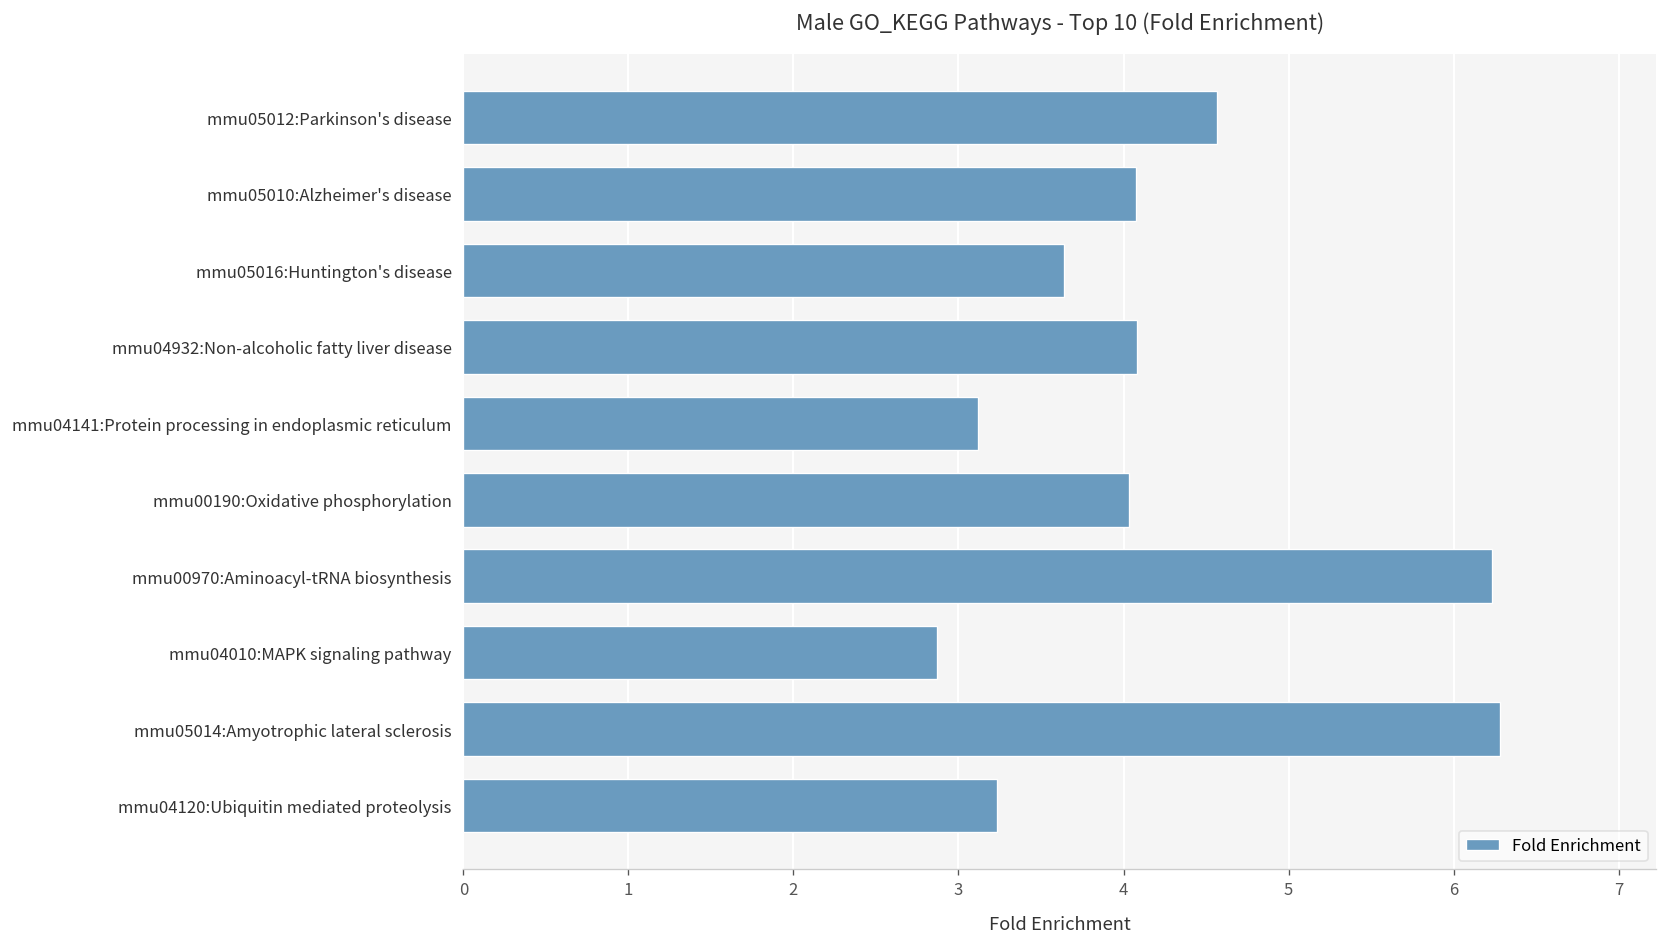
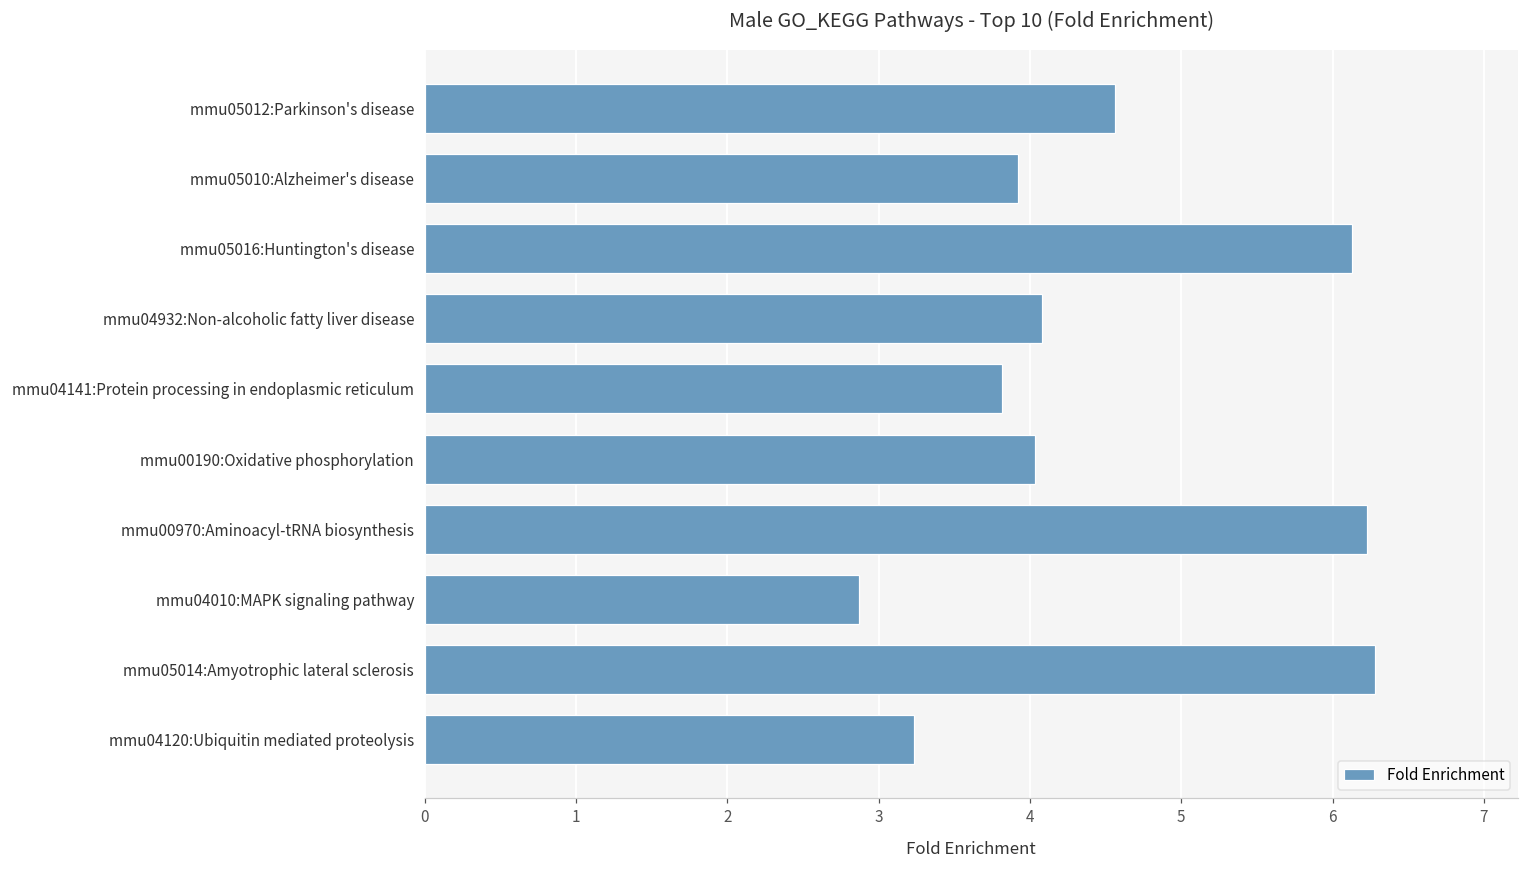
  {
    "mmu05012:Parkinson's disease": 4.56,
-   "mmu05010:Alzheimer's disease": 4.07,
-   "mmu05016:Huntington's disease": 3.64,
+   "mmu05010:Alzheimer's disease": 3.92,
+   "mmu05016:Huntington's disease": 6.13,
    "mmu04932:Non-alcoholic fatty liver disease": 4.08,
-   "mmu04141:Protein processing in endoplasmic reticulum": 3.12,
+   "mmu04141:Protein processing in endoplasmic reticulum": 3.81,
    "mmu00190:Oxidative phosphorylation": 4.03,
    "mmu00970:Aminoacyl-tRNA biosynthesis": 6.23,
    "mmu04010:MAPK signaling pathway": 2.87,
    "mmu05014:Amyotrophic lateral sclerosis": 6.28,
    "mmu04120:Ubiquitin mediated proteolysis": 3.23
  }
